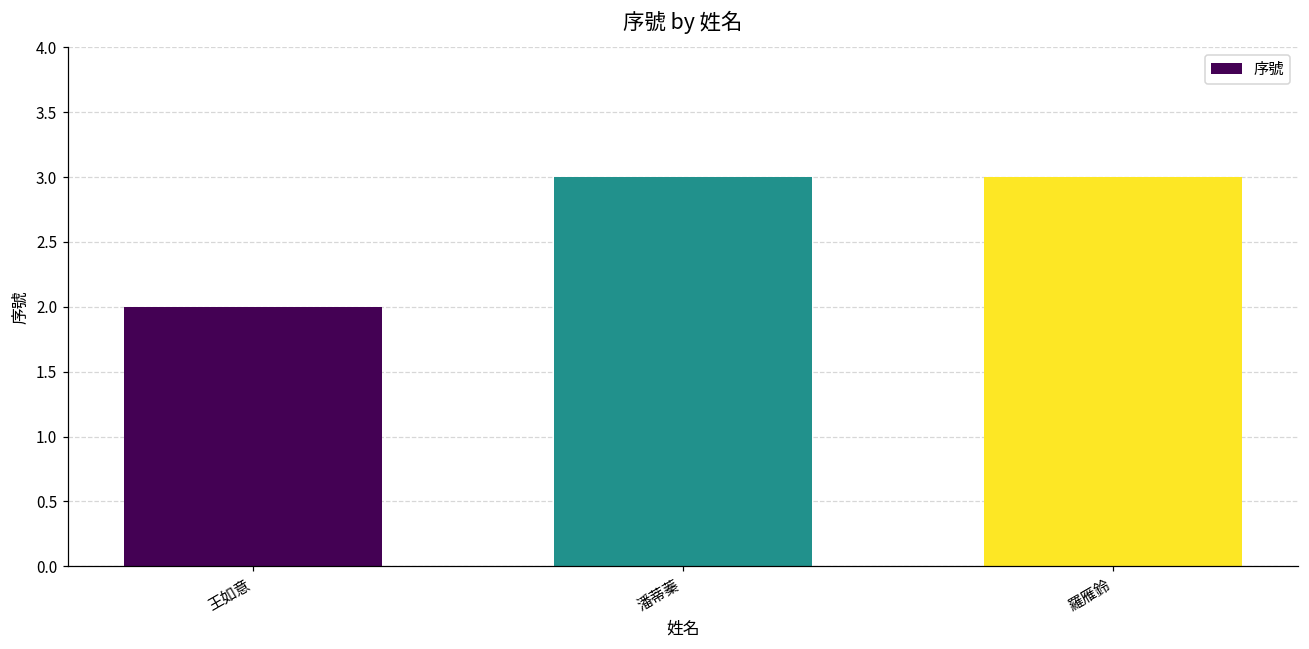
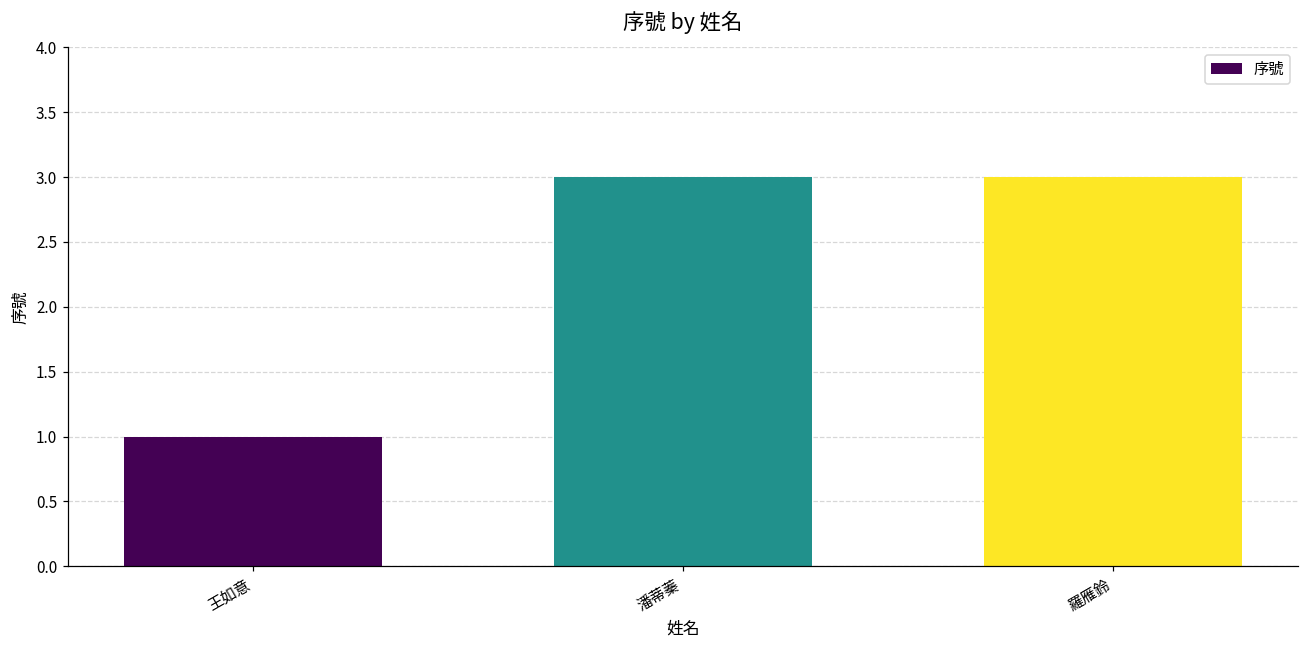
  {
-   "王如意": 2,
+   "王如意": 1,
    "潘蒂蓁": 3,
    "羅雁鈴": 3
  }
